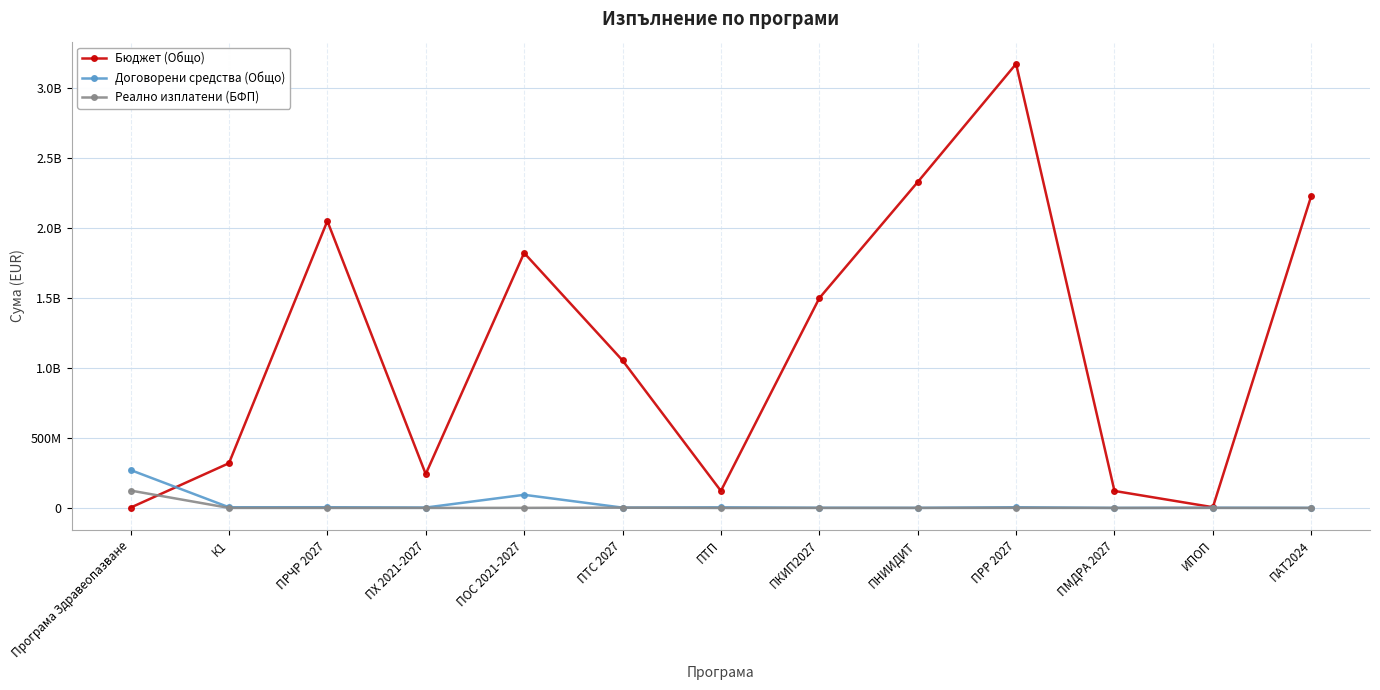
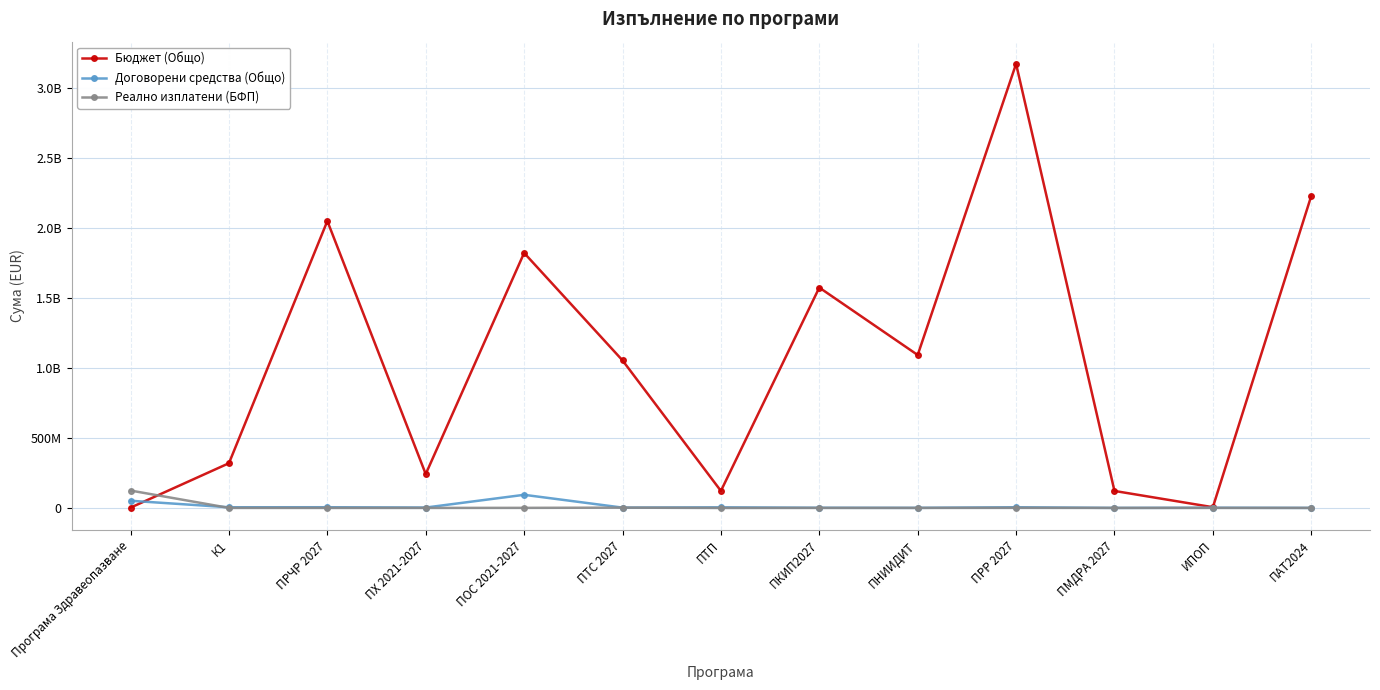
  {
    "Бюджет (Общо)": {
      "Програма Здравеопазване": 0,
      "К1": 320000000,
      "ПРЧР 2027": 2050000000,
      "ПХ 2021-2027": 240000000,
      "ПОС 2021-2027": 1820000000,
      "ПТС 2027": 1050000000,
      "ПТП": 120000000,
-     "ПКИП2027": 1500000000,
-     "ПНИИДИТ": 2330000000,
+     "ПКИП2027": 1580000000,
+     "ПНИИДИТ": 1090000000,
      "ПРР 2027": 3180000000,
      "ПМДРА 2027": 120000000,
      "ПАТ2024": 2230000000
    },
    "Договорени средства (Общо)": {
-     "Програма Здравеопазване": 270000000,
+     "Програма Здравеопазване": 50000000,
      "ПОС 2021-2027": 90000000
    },
    "Реално изплатени (БФП)": {
      "Програма Здравеопазване": 120000000,
      "ПОС 2021-2027": 0
    }
  }
